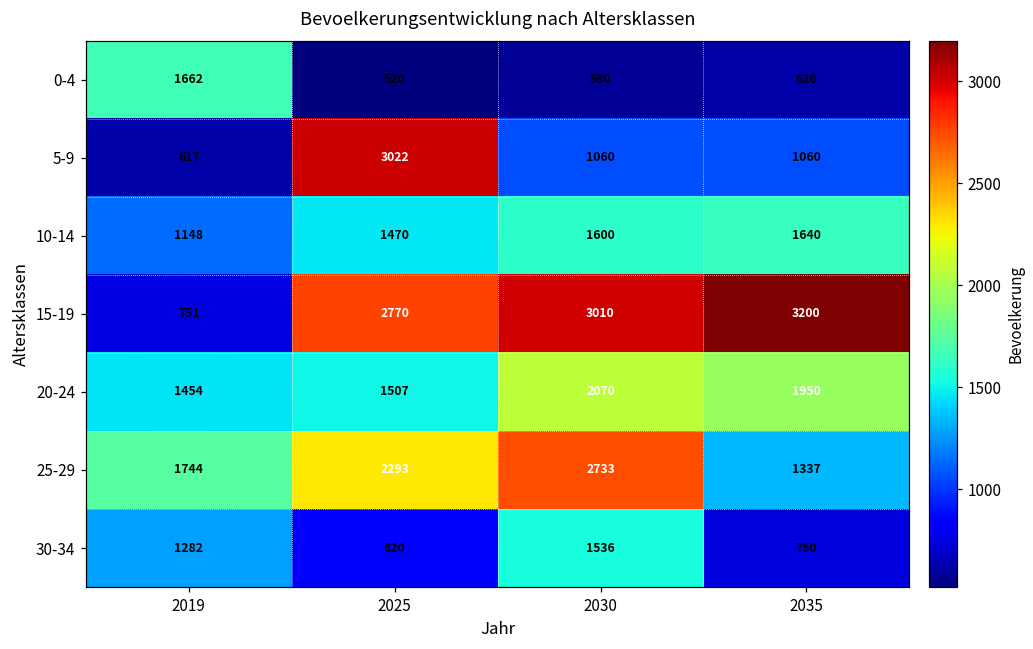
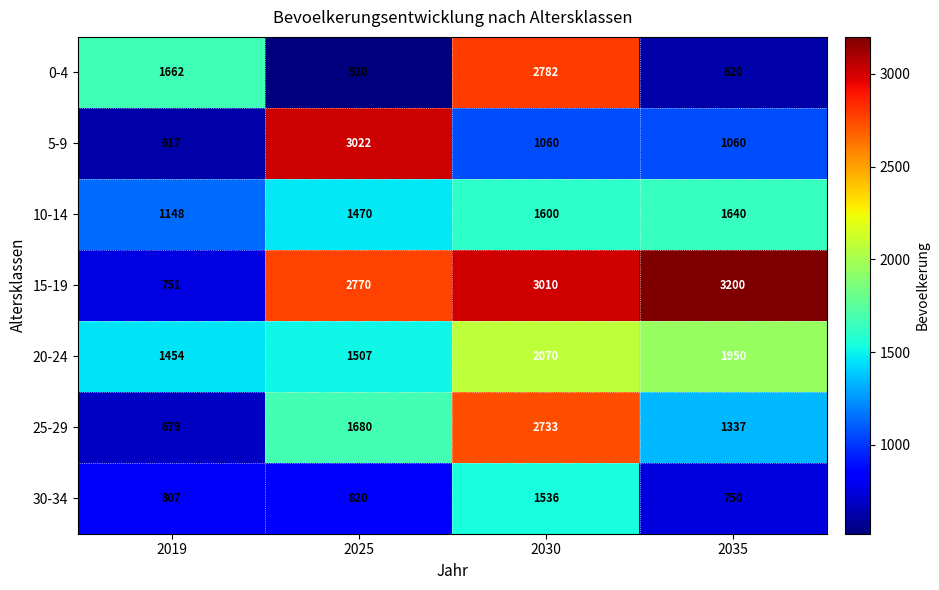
  {
    "0-4": {
      "2019": 1662,
      "2025": 520,
-     "2030": 580,
+     "2030": 2782,
      "2035": 620
    },
    "5-9": {
      "2019": 617,
      "2025": 3022,
      "2030": 1060,
      "2035": 1060
    },
    "10-14": {
      "2019": 1148,
      "2025": 1470,
      "2030": 1600,
      "2035": 1640
    },
    "15-19": {
      "2019": 751,
      "2025": 2770,
      "2030": 3010,
      "2035": 3200
    },
    "20-24": {
      "2019": 1454,
      "2025": 1507,
      "2030": 2070,
      "2035": 1950
    },
    "25-29": {
-     "2019": 1744,
-     "2025": 2293,
+     "2019": 679,
+     "2025": 1680,
      "2030": 2733,
      "2035": 1337
    },
    "30-34": {
-     "2019": 1282,
+     "2019": 807,
      "2025": 820,
      "2030": 1536,
      "2035": 750
    }
  }
